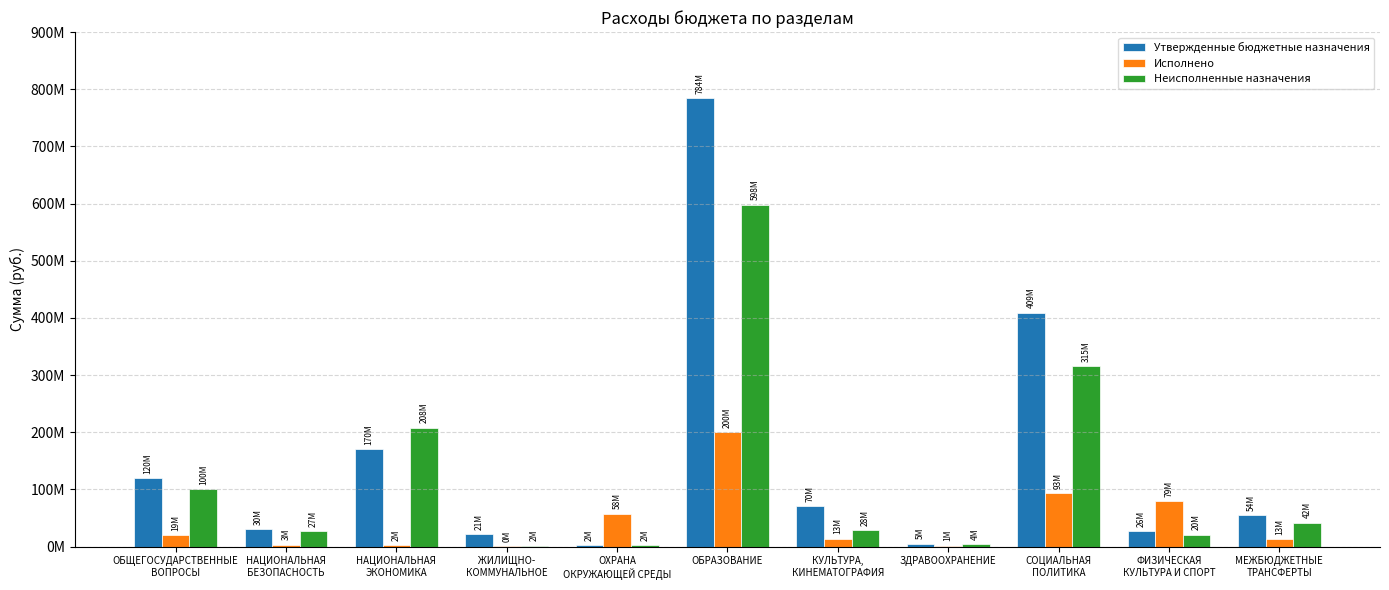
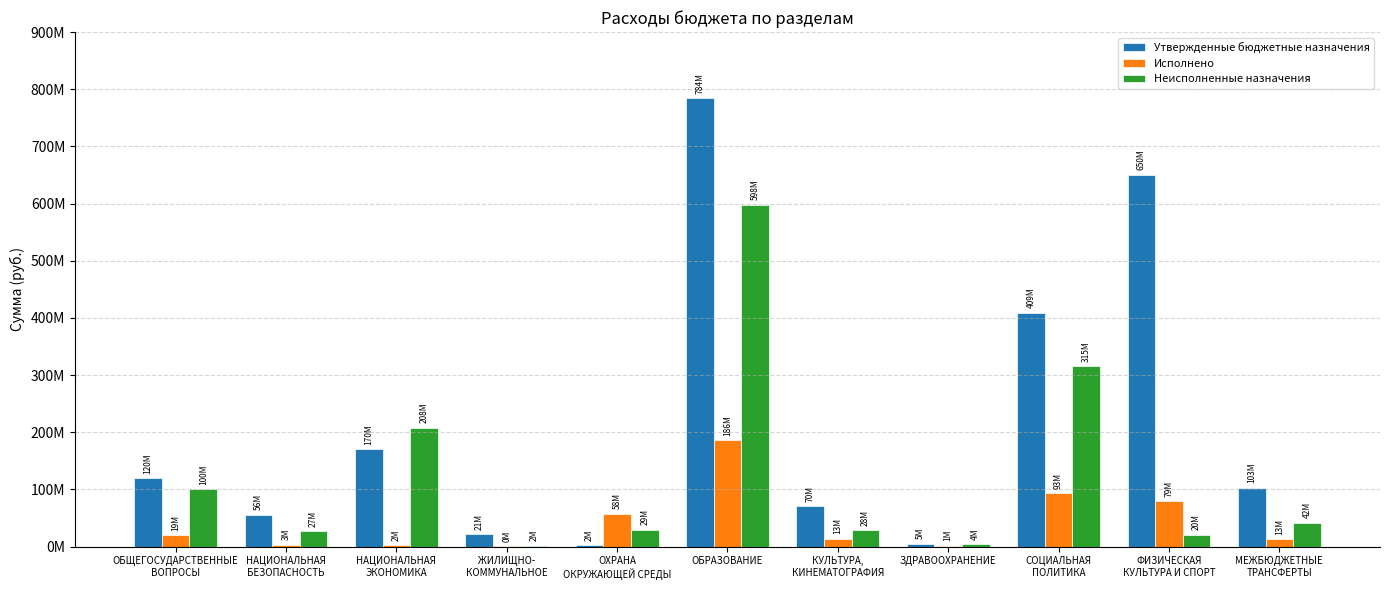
  {
    "Утвержденные бюджетные назначения": {
      "ОБЩЕГОСУДАРСТВЕННЫЕ ВОПРОСЫ": "120M",
-     "НАЦИОНАЛЬНАЯ БЕЗОПАСНОСТЬ": "30M",
+     "НАЦИОНАЛЬНАЯ БЕЗОПАСНОСТЬ": "56M",
      "НАЦИОНАЛЬНАЯ ЭКОНОМИКА": "170M",
      "ЖИЛИЩНО- КОММУНАЛЬНОЕ": "21M",
      "ОХРАНА ОКРУЖАЮЩЕЙ СРЕДЫ": "2M",
      "ОБРАЗОВАНИЕ": "784M",
      "КУЛЬТУРА, КИНЕМАТОГРАФИЯ": "70M",
      "ЗДРАВООХРАНЕНИЕ": "5M",
      "СОЦИАЛЬНАЯ ПОЛИТИКА": "409M",
-     "ФИЗИЧЕСКАЯ КУЛЬТУРА И СПОРТ": "26M",
-     "МЕЖБЮДЖЕТНЫЕ ТРАНСФЕРТЫ": "54M"
+     "ФИЗИЧЕСКАЯ КУЛЬТУРА И СПОРТ": "650M",
+     "МЕЖБЮДЖЕТНЫЕ ТРАНСФЕРТЫ": "103M"
    },
    "Исполнено": {
      "ОБЩЕГОСУДАРСТВЕННЫЕ ВОПРОСЫ": "19M",
      "НАЦИОНАЛЬНАЯ БЕЗОПАСНОСТЬ": "3M",
      "НАЦИОНАЛЬНАЯ ЭКОНОМИКА": "2M",
      "ОХРАНА ОКРУЖАЮЩЕЙ СРЕДЫ": "58M",
-     "ОБРАЗОВАНИЕ": "200M",
+     "ОБРАЗОВАНИЕ": "186M",
      "КУЛЬТУРА, КИНЕМАТОГРАФИЯ": "13M",
      "ЗДРАВООХРАНЕНИЕ": "1M",
      "СОЦИАЛЬНАЯ ПОЛИТИКА": "93M",
      "ФИЗИЧЕСКАЯ КУЛЬТУРА И СПОРТ": "79M",
      "МЕЖБЮДЖЕТНЫЕ ТРАНСФЕРТЫ": "13M"
    },
    "Неисполненные назначения": {
      "ОБЩЕГОСУДАРСТВЕННЫЕ ВОПРОСЫ": "100M",
      "НАЦИОНАЛЬНАЯ БЕЗОПАСНОСТЬ": "27M",
      "НАЦИОНАЛЬНАЯ ЭКОНОМИКА": "208M",
      "ЖИЛИЩНО- КОММУНАЛЬНОЕ": "2M",
-     "ОХРАНА ОКРУЖАЮЩЕЙ СРЕДЫ": "2M",
+     "ОХРАНА ОКРУЖАЮЩЕЙ СРЕДЫ": "29M",
      "ОБРАЗОВАНИЕ": "598M",
      "КУЛЬТУРА, КИНЕМАТОГРАФИЯ": "28M",
      "ЗДРАВООХРАНЕНИЕ": "4M",
      "СОЦИАЛЬНАЯ ПОЛИТИКА": "315M",
      "ФИЗИЧЕСКАЯ КУЛЬТУРА И СПОРТ": "20M",
      "МЕЖБЮДЖЕТНЫЕ ТРАНСФЕРТЫ": "42M"
    }
  }
